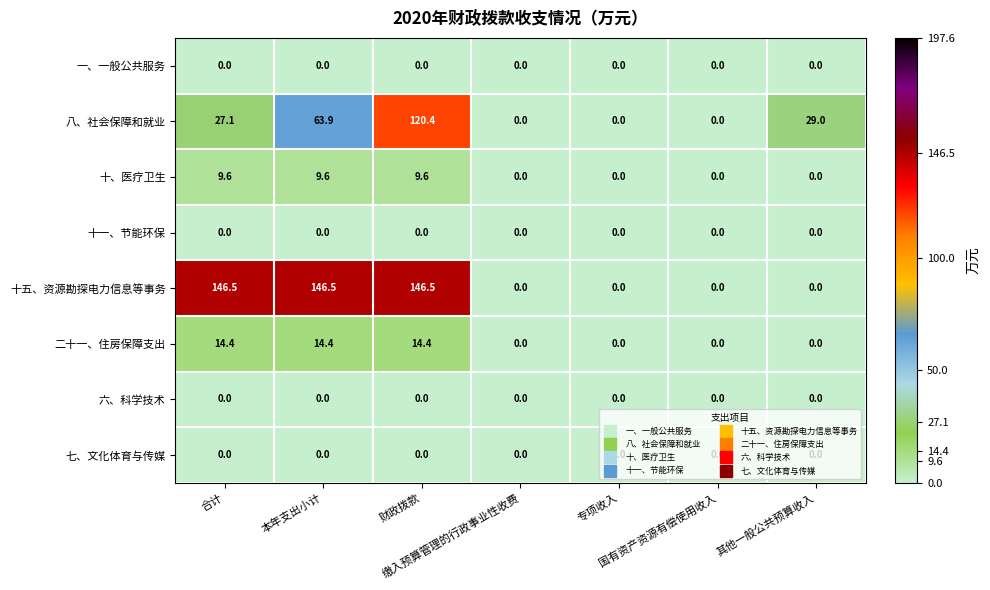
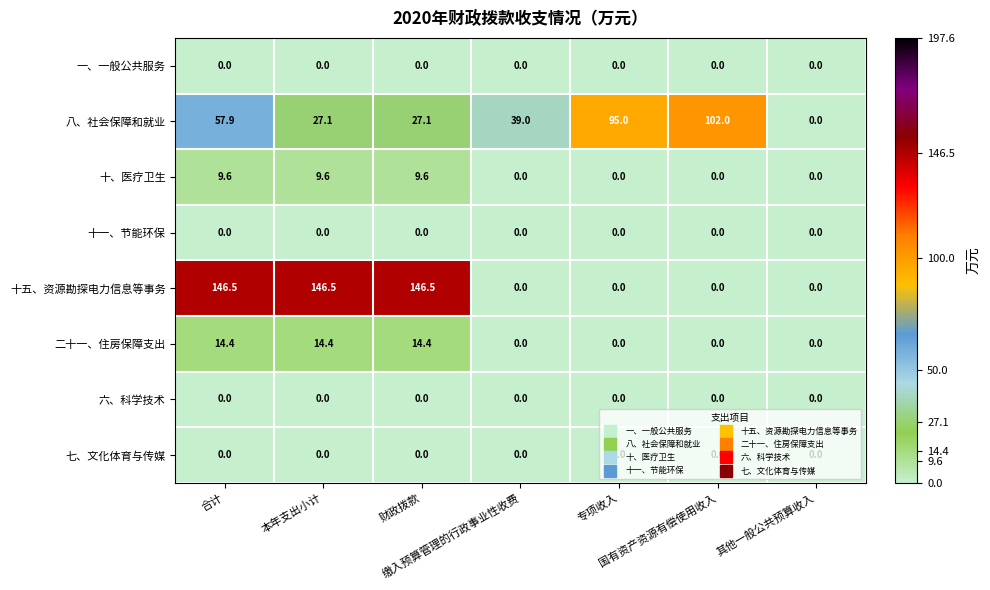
  {
    "一、一般公共服务": {
      "合计": 0.0,
      "本年支出小计": 0.0,
      "财政拨款": 0.0,
      "缴入预算管理的行政事业性收费": 0.0,
      "专项收入": 0.0,
      "国有资产资源有偿使用收入": 0.0,
      "其他一般公共预算收入": 0.0
    },
    "八、社会保障和就业": {
-     "合计": 27.1,
-     "本年支出小计": 63.9,
-     "财政拨款": 120.4,
-     "缴入预算管理的行政事业性收费": 0.0,
-     "专项收入": 0.0,
-     "国有资产资源有偿使用收入": 0.0,
-     "其他一般公共预算收入": 29.0
+     "合计": 57.9,
+     "本年支出小计": 27.1,
+     "财政拨款": 27.1,
+     "缴入预算管理的行政事业性收费": 39.0,
+     "专项收入": 95.0,
+     "国有资产资源有偿使用收入": 102.0,
+     "其他一般公共预算收入": 0.0
    },
    "十、医疗卫生": {
      "合计": 9.6,
      "本年支出小计": 9.6,
      "财政拨款": 9.6,
      "缴入预算管理的行政事业性收费": 0.0,
      "专项收入": 0.0,
      "国有资产资源有偿使用收入": 0.0,
      "其他一般公共预算收入": 0.0
    },
    "十一、节能环保": {
      "合计": 0.0,
      "本年支出小计": 0.0,
      "财政拨款": 0.0,
      "缴入预算管理的行政事业性收费": 0.0,
      "专项收入": 0.0,
      "国有资产资源有偿使用收入": 0.0,
      "其他一般公共预算收入": 0.0
    },
    "十五、资源勘探电力信息等事务": {
      "合计": 146.5,
      "本年支出小计": 146.5,
      "财政拨款": 146.5,
      "缴入预算管理的行政事业性收费": 0.0,
      "专项收入": 0.0,
      "国有资产资源有偿使用收入": 0.0,
      "其他一般公共预算收入": 0.0
    },
    "二十一、住房保障支出": {
      "合计": 14.4,
      "本年支出小计": 14.4,
      "财政拨款": 14.4,
      "缴入预算管理的行政事业性收费": 0.0,
      "专项收入": 0.0,
      "国有资产资源有偿使用收入": 0.0,
      "其他一般公共预算收入": 0.0
    },
    "六、科学技术": {
      "合计": 0.0,
      "本年支出小计": 0.0,
      "财政拨款": 0.0,
      "缴入预算管理的行政事业性收费": 0.0,
      "专项收入": 0.0,
      "国有资产资源有偿使用收入": 0.0,
      "其他一般公共预算收入": 0.0
    },
    "七、文化体育与传媒": {
      "合计": 0.0,
      "本年支出小计": 0.0,
      "财政拨款": 0.0,
      "缴入预算管理的行政事业性收费": 0.0
    }
  }
